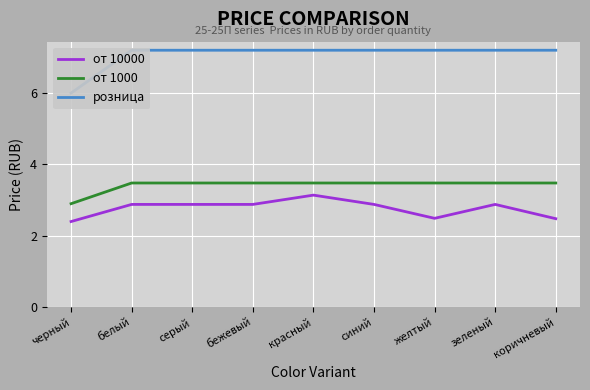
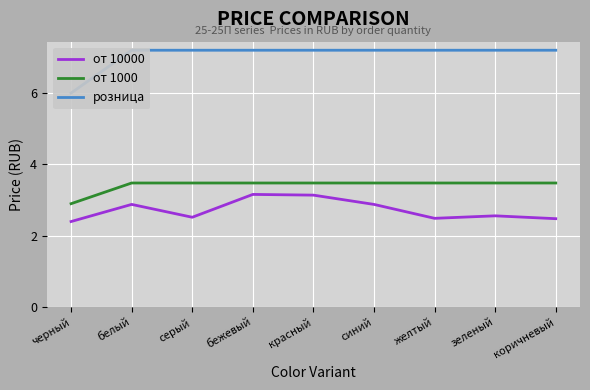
  {
    "от 10000": {
      "черный": 2.4,
      "белый": 2.9,
-     "серый": 2.9,
-     "бежевый": 2.9,
+     "серый": 2.5,
+     "бежевый": 3.2,
      "красный": 3.1,
      "синий": 2.9,
      "желтый": 2.5,
-     "зеленый": 2.9,
+     "зеленый": 2.6,
      "коричневый": 2.5
    },
    "от 1000": {
      "черный": 2.9,
      "белый": 3.5,
      "серый": 3.5,
      "бежевый": 3.5,
      "красный": 3.5,
      "синий": 3.5,
      "желтый": 3.5,
      "зеленый": 3.5,
      "коричневый": 3.5
    },
    "розница": {
      "зеленый": 7.2,
      "коричневый": 7.2
    }
  }
